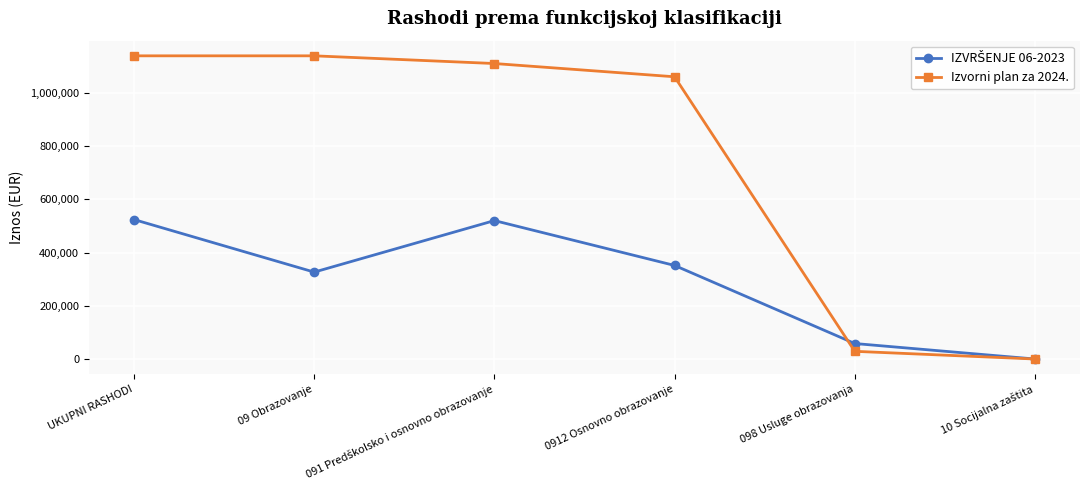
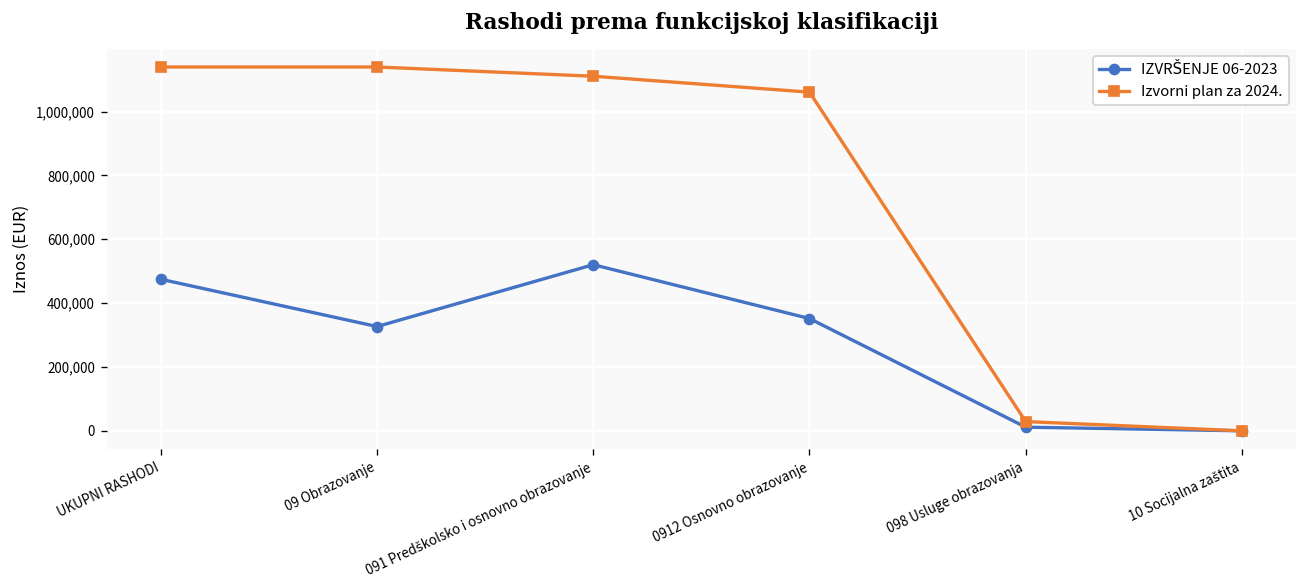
  {
    "IZVRŠENJE 06-2023": {
-     "UKUPNI RASHODI": "520,000",
+     "UKUPNI RASHODI": "470,000",
      "09 Obrazovanje": "330,000",
      "091 Predškolsko i osnovno obrazovanje": "520,000",
      "0912 Osnovno obrazovanje": "350,000",
-     "098 Usluge obrazovanja": "60,000"
+     "098 Usluge obrazovanja": "10,000"
    },
    "Izvorni plan za 2024.": {
      "UKUPNI RASHODI": "1,140,000",
      "09 Obrazovanje": "1,140,000",
      "091 Predškolsko i osnovno obrazovanje": "1,110,000",
      "0912 Osnovno obrazovanje": "1,060,000",
      "098 Usluge obrazovanja": "30,000"
    }
  }
